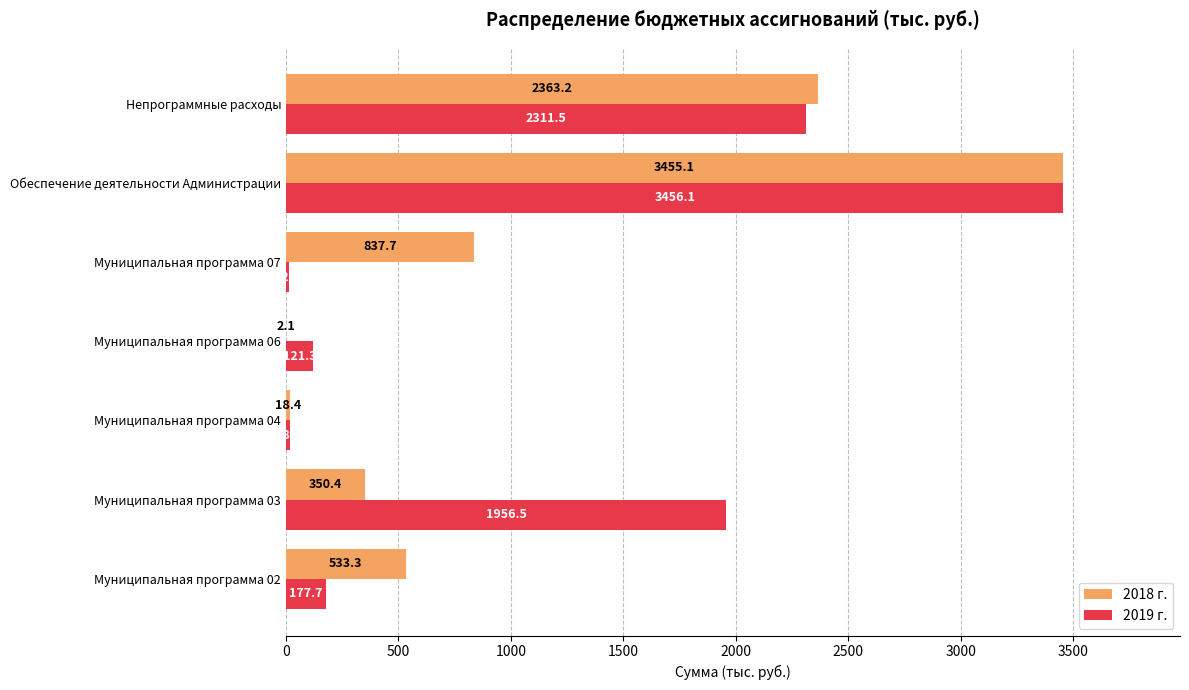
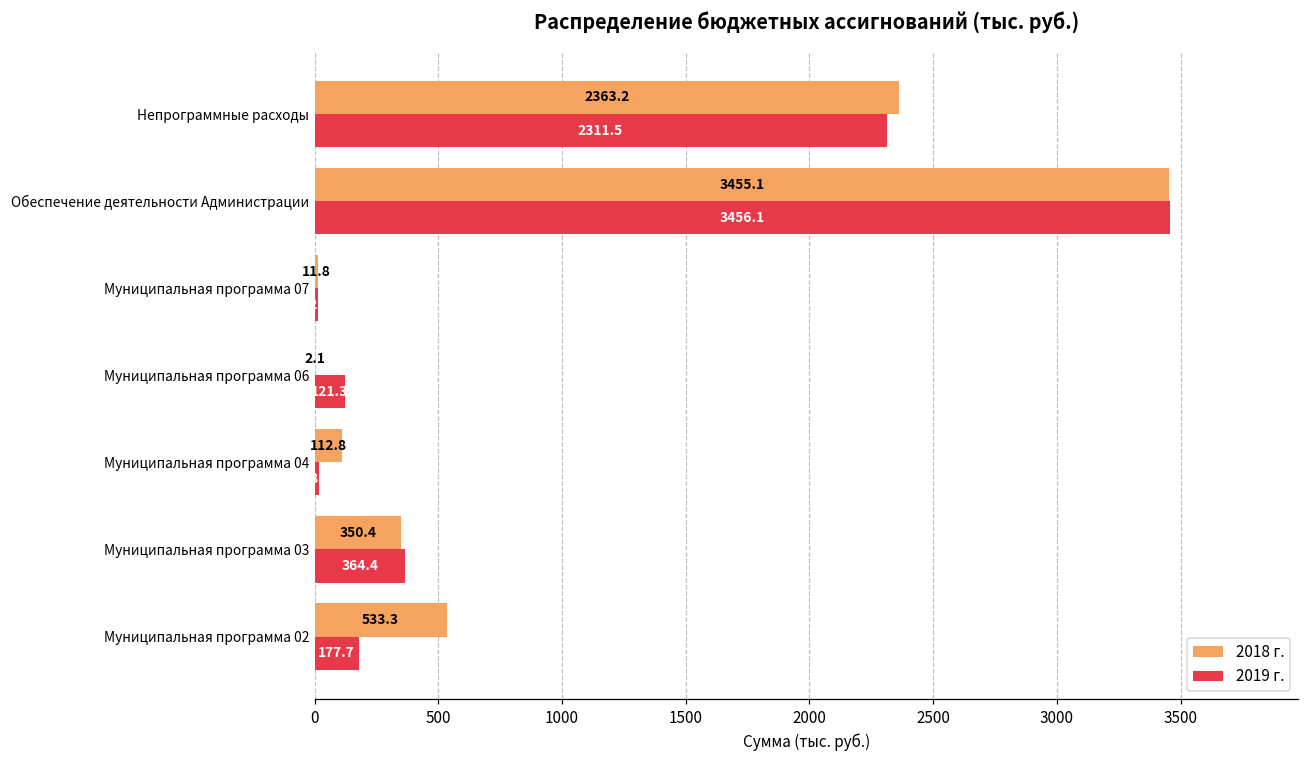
  {
    "2018 г.": {
      "Непрограммные расходы": 2363.2,
      "Обеспечение деятельности Администрации": 3455.1,
-     "Муниципальная программа 07": 837.7,
+     "Муниципальная программа 07": 11.8,
      "Муниципальная программа 06": 2.1,
-     "Муниципальная программа 04": 18.4,
+     "Муниципальная программа 04": 112.8,
      "Муниципальная программа 03": 350.4,
      "Муниципальная программа 02": 533.3
    },
    "2019 г.": {
      "Непрограммные расходы": 2311.5,
      "Обеспечение деятельности Администрации": 3456.1,
      "Муниципальная программа 06": 121.3,
-     "Муниципальная программа 03": 1956.5,
+     "Муниципальная программа 03": 364.4,
      "Муниципальная программа 02": 177.7
    }
  }
